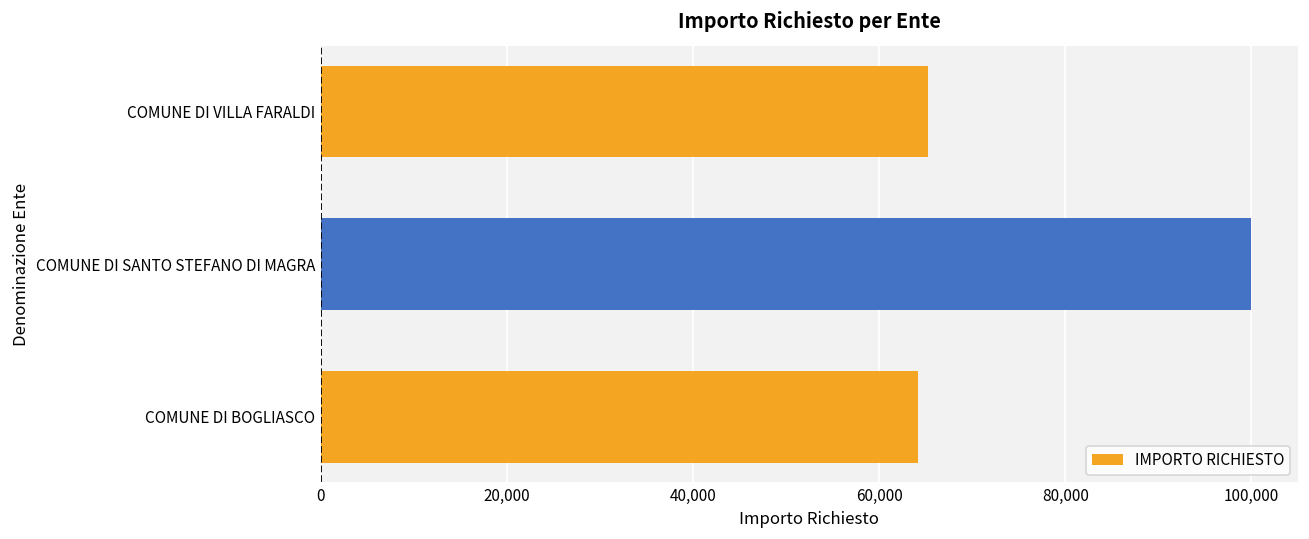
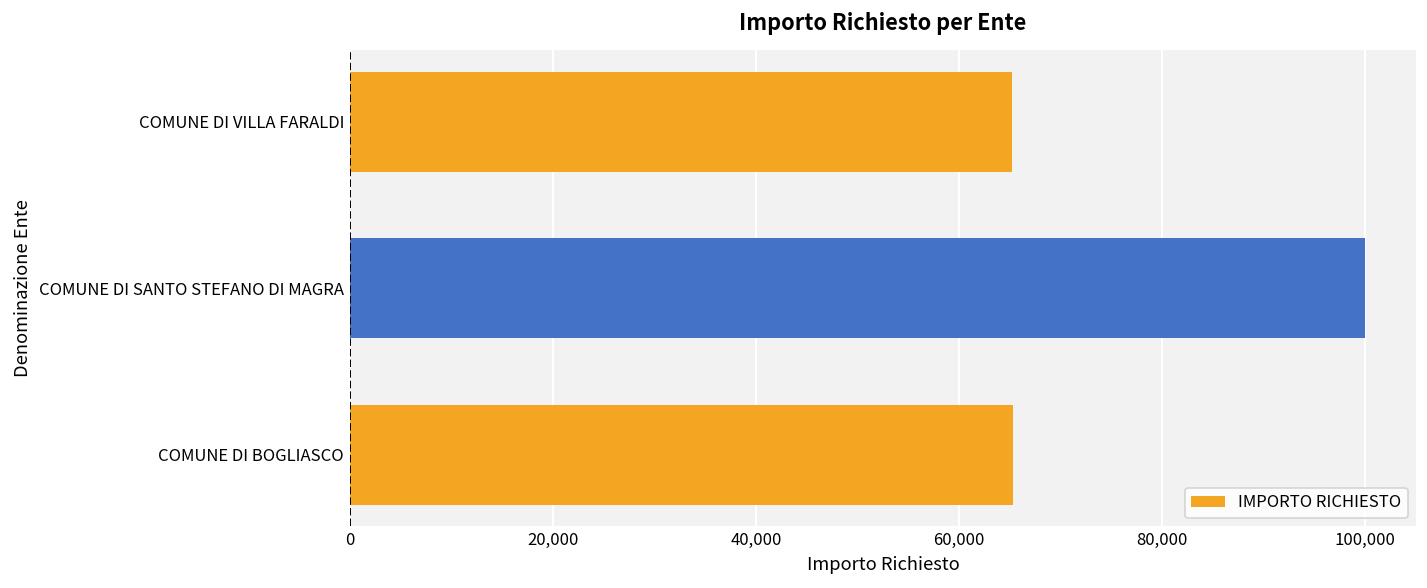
  {
    "COMUNE DI VILLA FARALDI": "65,000",
    "COMUNE DI SANTO STEFANO DI MAGRA": "100,000",
-   "COMUNE DI BOGLIASCO": "64,000"
+   "COMUNE DI BOGLIASCO": "65,000"
  }
